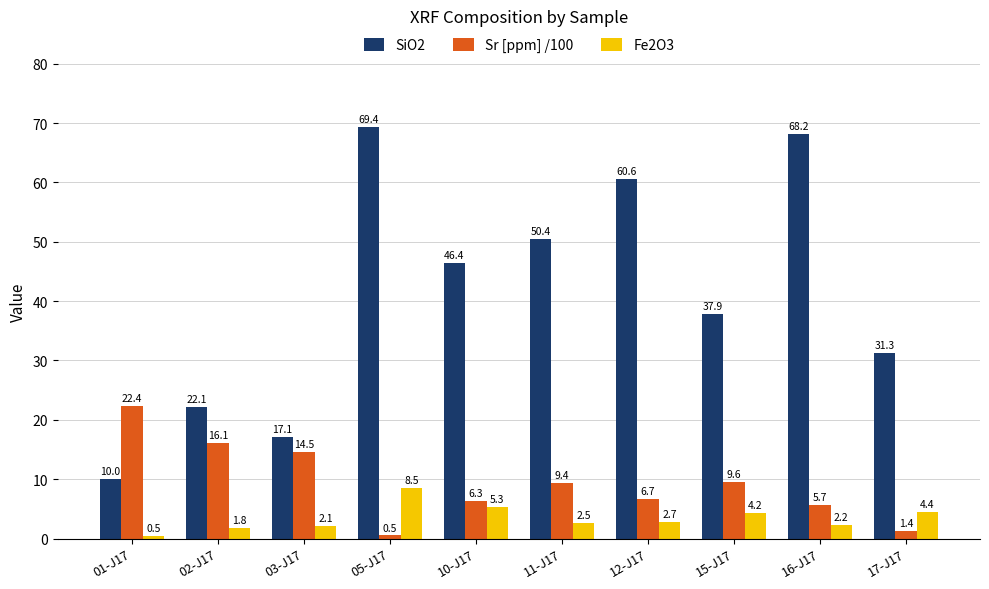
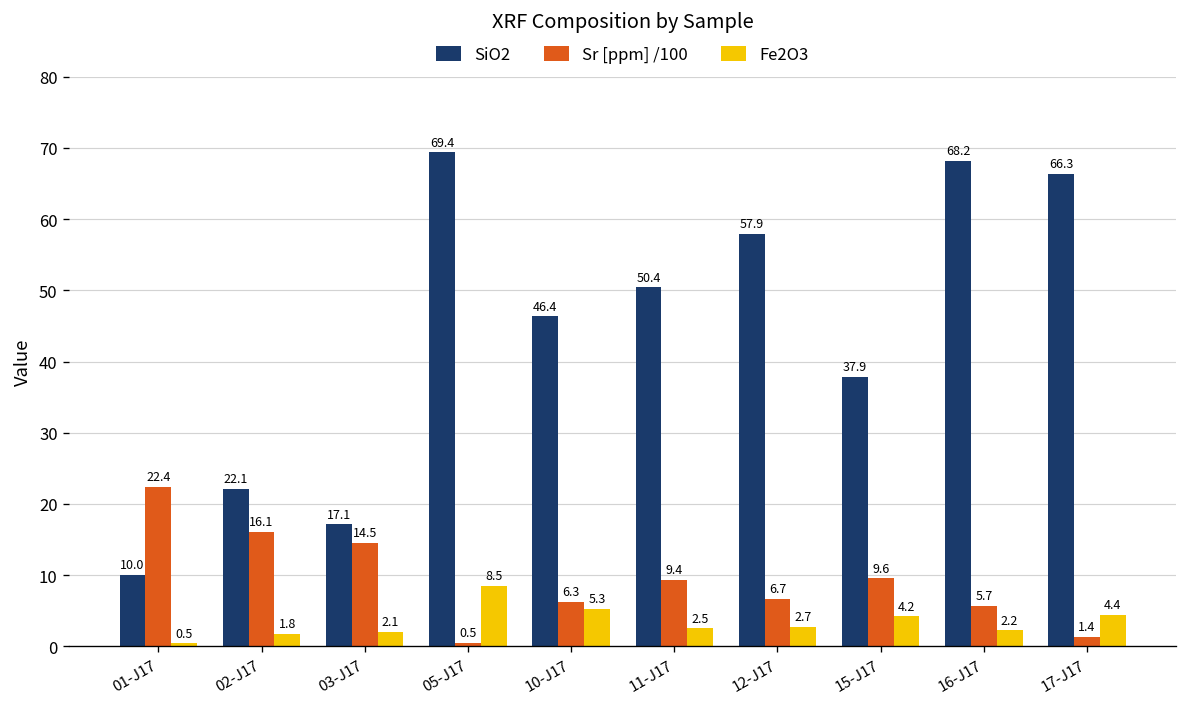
  {
    "SiO2": {
      "01-J17": 10.0,
      "02-J17": 22.1,
      "03-J17": 17.1,
      "05-J17": 69.4,
      "10-J17": 46.4,
      "11-J17": 50.4,
-     "12-J17": 60.6,
+     "12-J17": 57.9,
      "15-J17": 37.9,
      "16-J17": 68.2,
-     "17-J17": 31.3
+     "17-J17": 66.3
    },
    "Sr [ppm] /100": {
      "01-J17": 22.4,
      "02-J17": 16.1,
      "03-J17": 14.5,
      "05-J17": 0.5,
      "10-J17": 6.3,
      "11-J17": 9.4,
      "12-J17": 6.7,
      "15-J17": 9.6,
      "16-J17": 5.7,
      "17-J17": 1.4
    },
    "Fe2O3": {
      "01-J17": 0.5,
      "02-J17": 1.8,
      "03-J17": 2.1,
      "05-J17": 8.5,
      "10-J17": 5.3,
      "11-J17": 2.5,
      "12-J17": 2.7,
      "15-J17": 4.2,
      "16-J17": 2.2,
      "17-J17": 4.4
    }
  }
